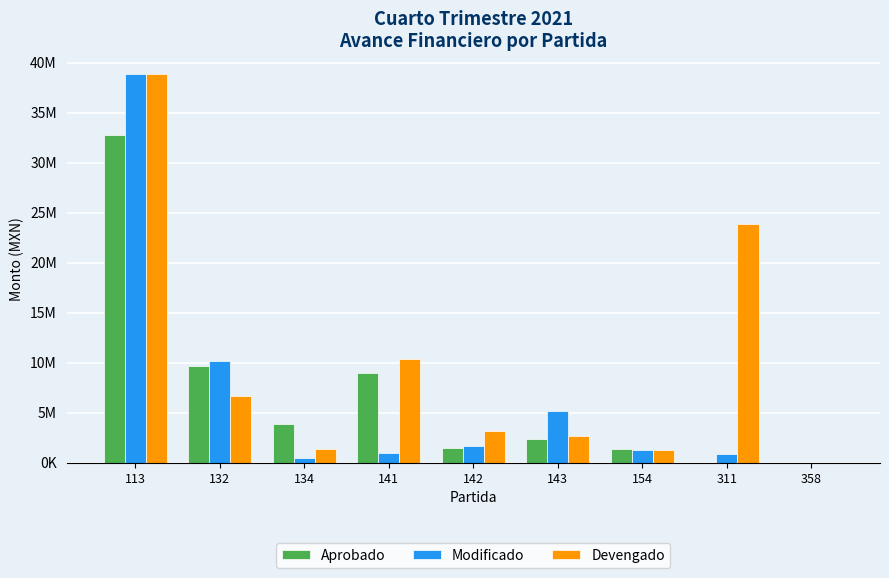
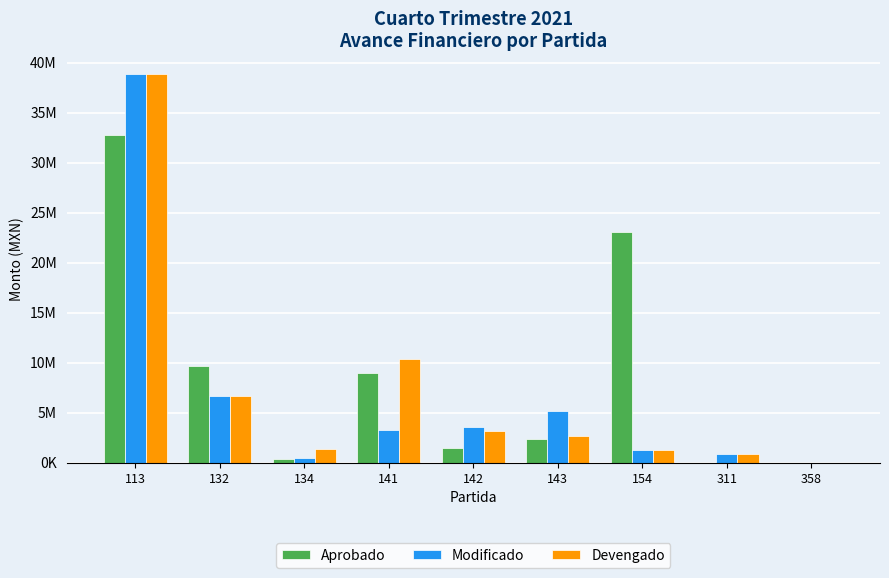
  {
    "Aprobado": {
      "113": 32700000,
      "132": 9600000,
-     "134": 3800000,
+     "134": 400000,
      "141": 9000000,
      "142": 1400000,
      "143": 2300000,
-     "154": 1300000,
+     "154": 23100000,
      "311": 0,
      "358": 0
    },
    "Modificado": {
      "113": 38800000,
-     "132": 10200000,
+     "132": 6700000,
      "134": 400000,
-     "141": 900000,
-     "142": 1700000,
+     "141": 3300000,
+     "142": 3600000,
      "143": 5100000,
      "154": 1200000,
      "311": 900000
    },
    "Devengado": {
      "113": 38800000,
      "132": 6700000,
      "134": 1300000,
      "141": 10400000,
      "142": 3100000,
      "143": 2700000,
      "154": 1200000,
-     "311": 23900000
+     "311": 900000
    }
  }
